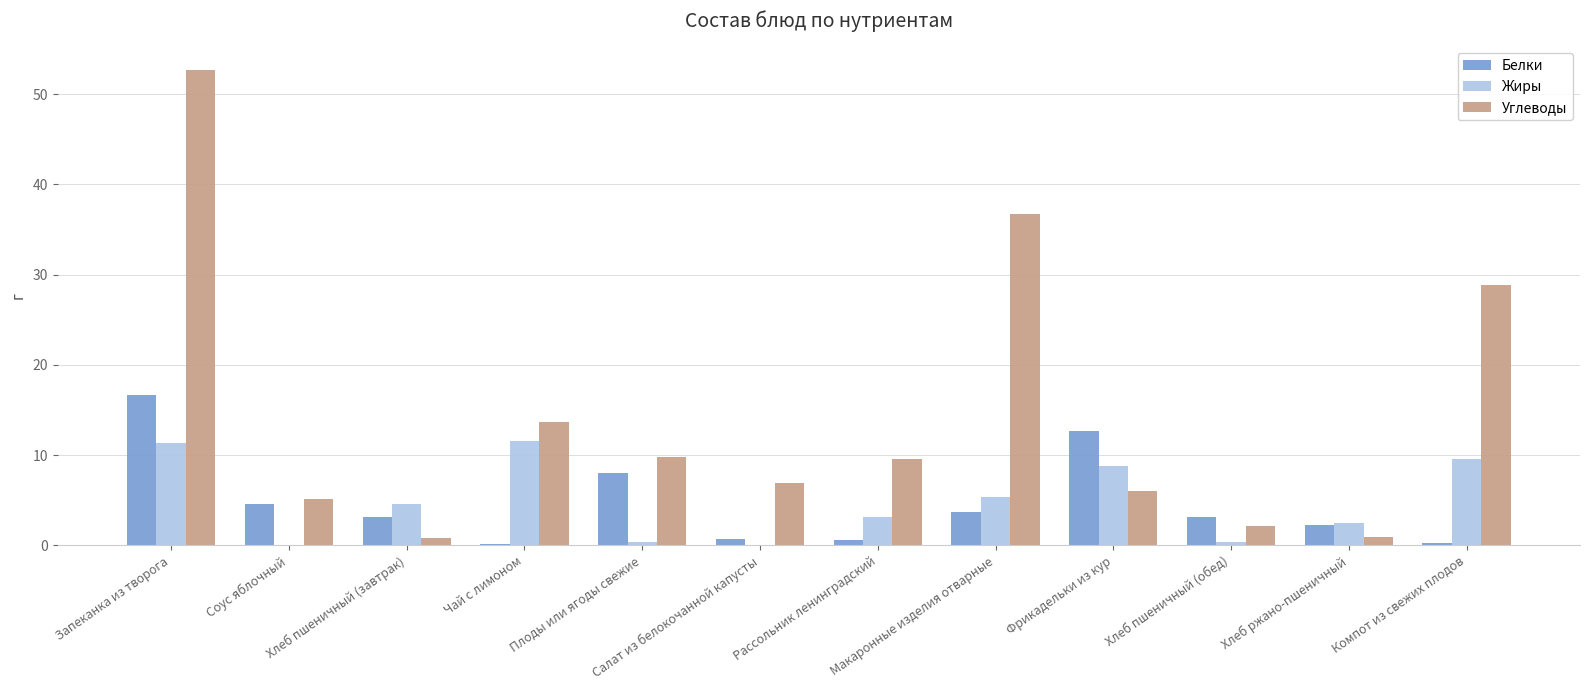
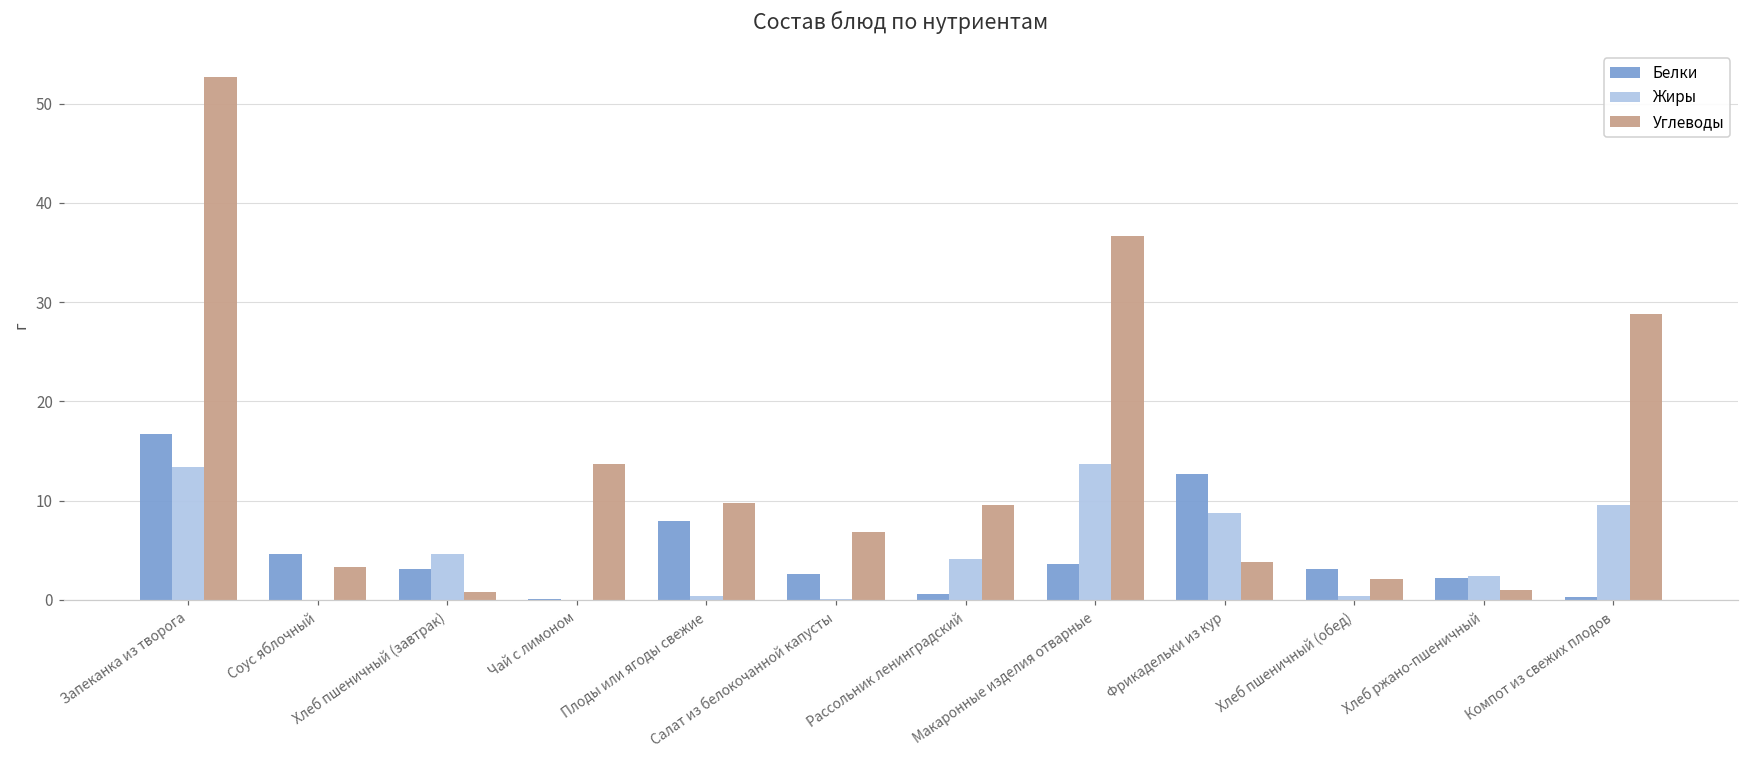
  {
    "Белки": {
      "Запеканка из творога": 17,
      "Соус яблочный": 5,
      "Хлеб пшеничный (завтрак)": 3,
      "Плоды или ягоды свежие": 8,
-     "Салат из белокочанной капусты": 1,
+     "Салат из белокочанной капусты": 3,
      "Рассольник ленинградский": 1,
      "Макаронные изделия отварные": 4,
      "Фрикадельки из кур": 13,
      "Хлеб пшеничный (обед)": 3,
      "Хлеб ржано-пшеничный": 2,
      "Компот из свежих плодов": 0
    },
    "Жиры": {
-     "Запеканка из творога": 11,
+     "Запеканка из творога": 13,
      "Хлеб пшеничный (завтрак)": 5,
-     "Чай с лимоном": 12,
+     "Чай с лимоном": 0,
      "Плоды или ягоды свежие": 0,
-     "Рассольник ленинградский": 3,
-     "Макаронные изделия отварные": 5,
+     "Рассольник ленинградский": 4,
+     "Макаронные изделия отварные": 14,
      "Фрикадельки из кур": 9,
      "Хлеб пшеничный (обед)": 0,
      "Хлеб ржано-пшеничный": 2,
      "Компот из свежих плодов": 10
    },
    "Углеводы": {
      "Запеканка из творога": 53,
-     "Соус яблочный": 5,
+     "Соус яблочный": 3,
      "Хлеб пшеничный (завтрак)": 1,
      "Чай с лимоном": 14,
      "Плоды или ягоды свежие": 10,
      "Салат из белокочанной капусты": 7,
      "Рассольник ленинградский": 10,
      "Макаронные изделия отварные": 37,
-     "Фрикадельки из кур": 6,
+     "Фрикадельки из кур": 4,
      "Хлеб пшеничный (обед)": 2,
      "Хлеб ржано-пшеничный": 1,
      "Компот из свежих плодов": 29
    }
  }
